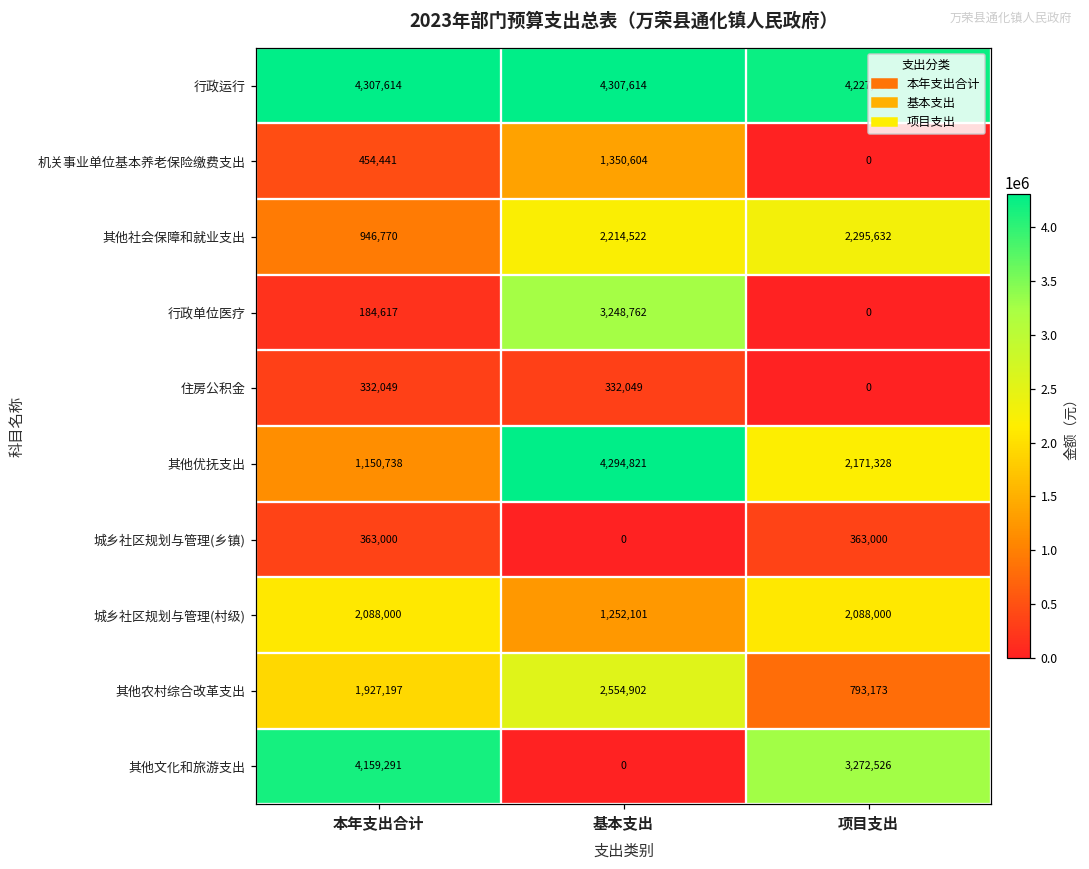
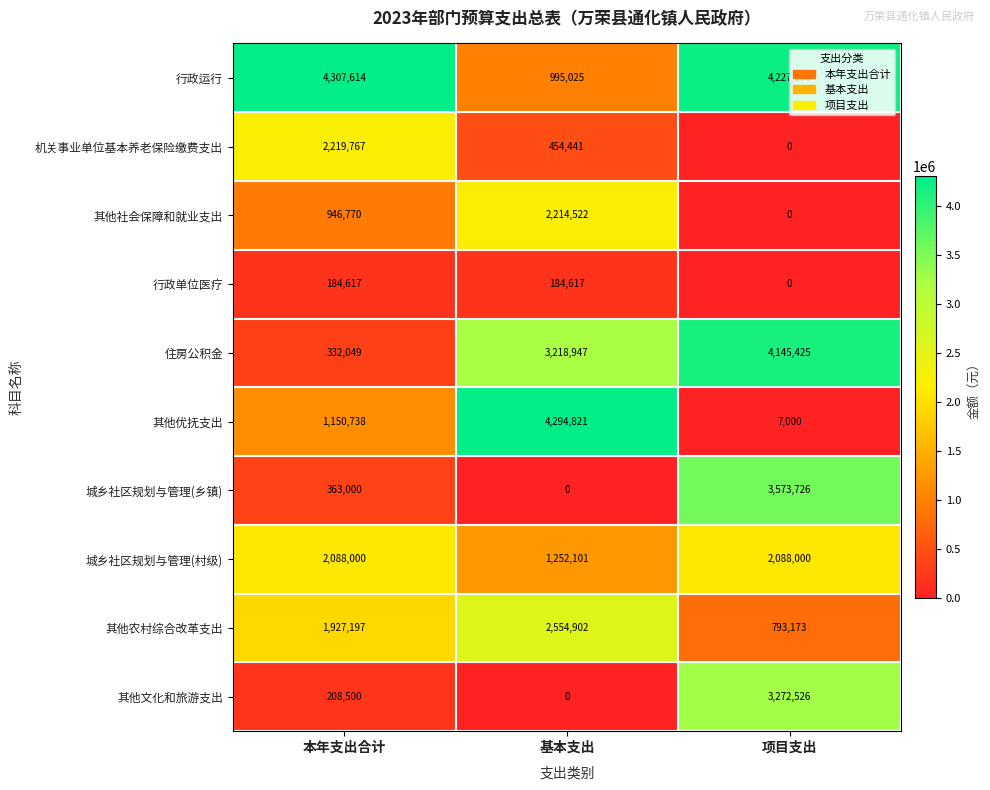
  {
    "行政运行": {
      "本年支出合计": "4,307,614",
-     "基本支出": "4,307,614"
+     "基本支出": "995,025"
    },
    "机关事业单位基本养老保险缴费支出": {
-     "本年支出合计": "454,441",
-     "基本支出": "1,350,604",
+     "本年支出合计": "2,219,767",
+     "基本支出": "454,441",
      "项目支出": "0"
    },
    "其他社会保障和就业支出": {
      "本年支出合计": "946,770",
      "基本支出": "2,214,522",
-     "项目支出": "2,295,632"
+     "项目支出": "0"
    },
    "行政单位医疗": {
      "本年支出合计": "184,617",
-     "基本支出": "3,248,762",
+     "基本支出": "184,617",
      "项目支出": "0"
    },
    "住房公积金": {
      "本年支出合计": "332,049",
-     "基本支出": "332,049",
-     "项目支出": "0"
+     "基本支出": "3,218,947",
+     "项目支出": "4,145,425"
    },
    "其他优抚支出": {
      "本年支出合计": "1,150,738",
      "基本支出": "4,294,821",
-     "项目支出": "2,171,328"
+     "项目支出": "7,000"
    },
    "城乡社区规划与管理(乡镇)": {
      "本年支出合计": "363,000",
      "基本支出": "0",
-     "项目支出": "363,000"
+     "项目支出": "3,573,726"
    },
    "城乡社区规划与管理(村级)": {
      "本年支出合计": "2,088,000",
      "基本支出": "1,252,101",
      "项目支出": "2,088,000"
    },
    "其他农村综合改革支出": {
      "本年支出合计": "1,927,197",
      "基本支出": "2,554,902",
      "项目支出": "793,173"
    },
    "其他文化和旅游支出": {
-     "本年支出合计": "4,159,291",
+     "本年支出合计": "208,500",
      "基本支出": "0",
      "项目支出": "3,272,526"
    }
  }
